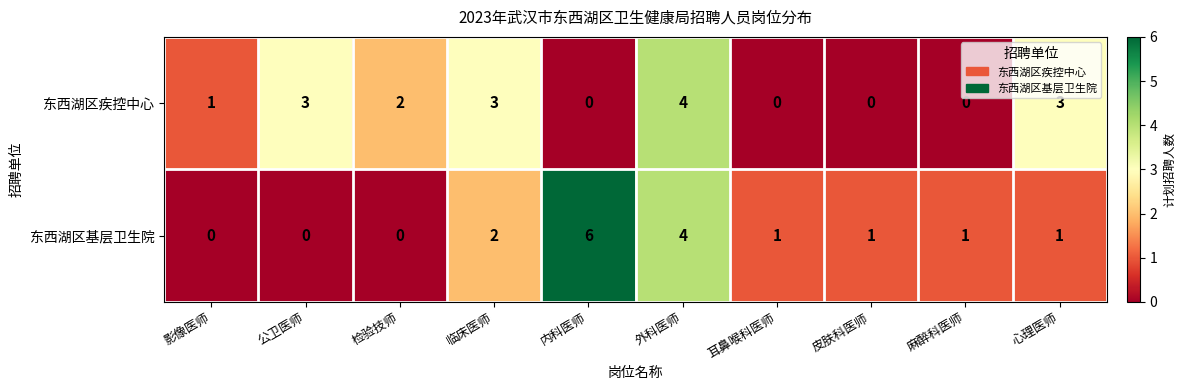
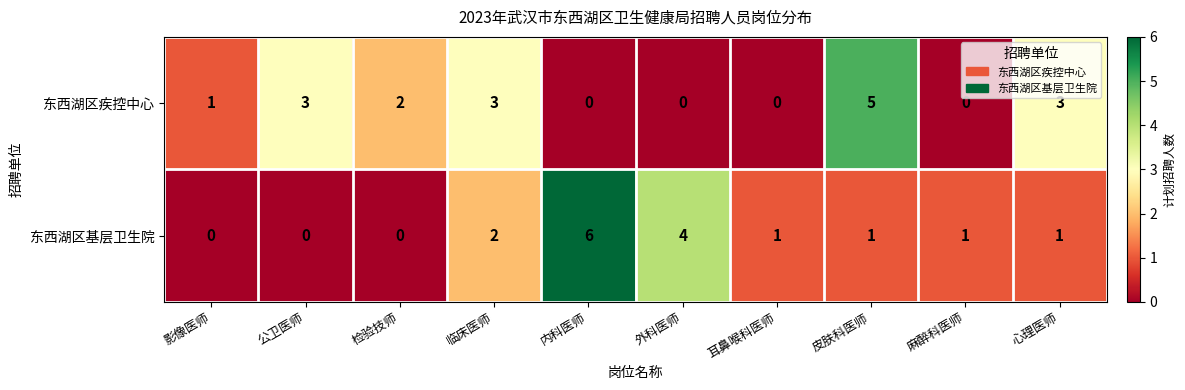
  {
    "东西湖区疾控中心": {
      "影像医师": 1,
      "公卫医师": 3,
      "检验技师": 2,
      "临床医师": 3,
      "内科医师": 0,
-     "外科医师": 4,
+     "外科医师": 0,
      "耳鼻喉科医师": 0,
-     "皮肤科医师": 0
+     "皮肤科医师": 5
    },
    "东西湖区基层卫生院": {
      "影像医师": 0,
      "公卫医师": 0,
      "检验技师": 0,
      "临床医师": 2,
      "内科医师": 6,
      "外科医师": 4,
      "耳鼻喉科医师": 1,
      "皮肤科医师": 1,
      "麻醉科医师": 1,
      "心理医师": 1
    }
  }
